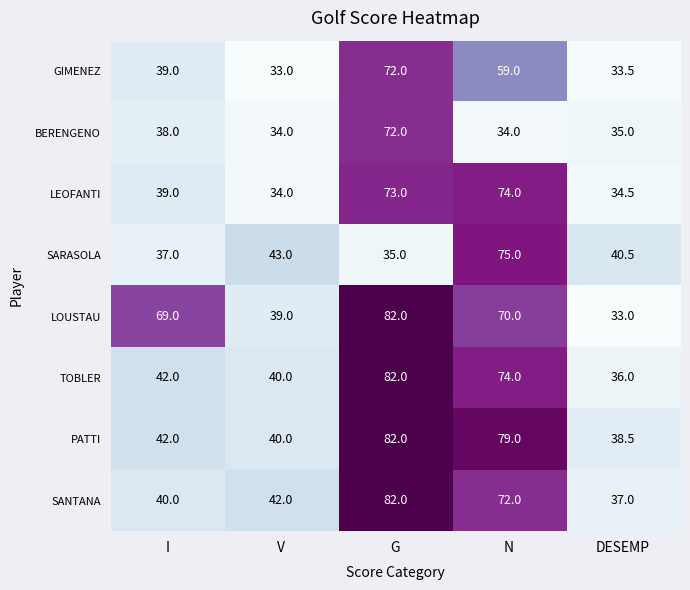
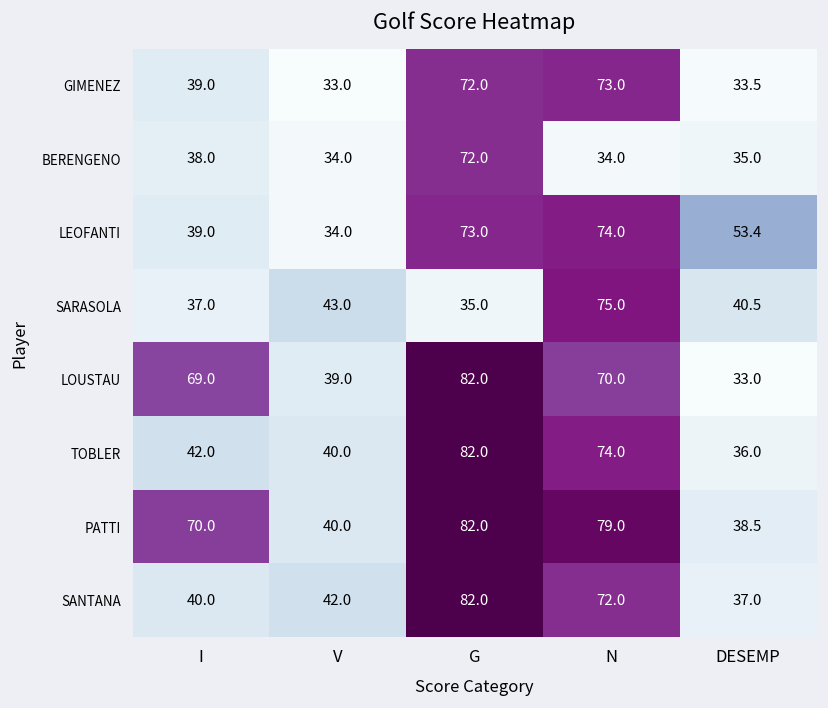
  {
    "GIMENEZ": {
      "I": 39.0,
      "V": 33.0,
      "G": 72.0,
-     "N": 59.0,
+     "N": 73.0,
      "DESEMP": 33.5
    },
    "BERENGENO": {
      "I": 38.0,
      "V": 34.0,
      "G": 72.0,
      "N": 34.0,
      "DESEMP": 35.0
    },
    "LEOFANTI": {
      "I": 39.0,
      "V": 34.0,
      "G": 73.0,
      "N": 74.0,
-     "DESEMP": 34.5
+     "DESEMP": 53.4
    },
    "SARASOLA": {
      "I": 37.0,
      "V": 43.0,
      "G": 35.0,
      "N": 75.0,
      "DESEMP": 40.5
    },
    "LOUSTAU": {
      "I": 69.0,
      "V": 39.0,
      "G": 82.0,
      "N": 70.0,
      "DESEMP": 33.0
    },
    "TOBLER": {
      "I": 42.0,
      "V": 40.0,
      "G": 82.0,
      "N": 74.0,
      "DESEMP": 36.0
    },
    "PATTI": {
-     "I": 42.0,
+     "I": 70.0,
      "V": 40.0,
      "G": 82.0,
      "N": 79.0,
      "DESEMP": 38.5
    },
    "SANTANA": {
      "I": 40.0,
      "V": 42.0,
      "G": 82.0,
      "N": 72.0,
      "DESEMP": 37.0
    }
  }
